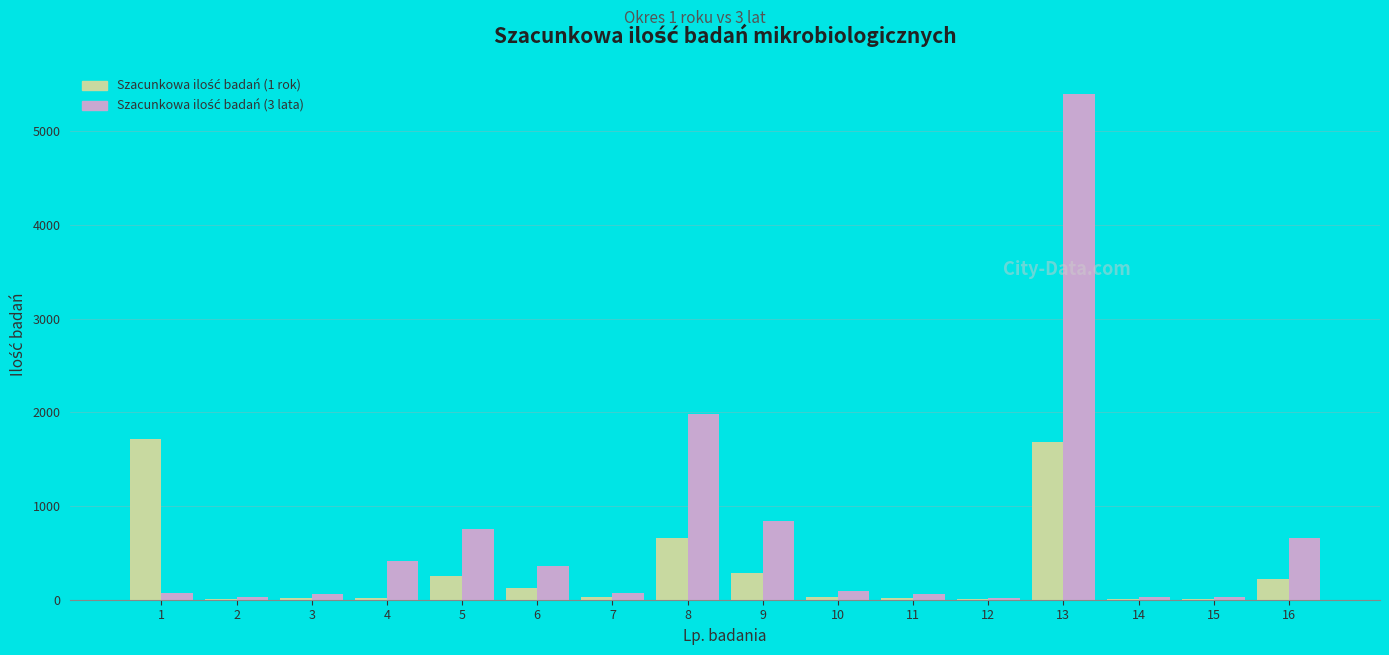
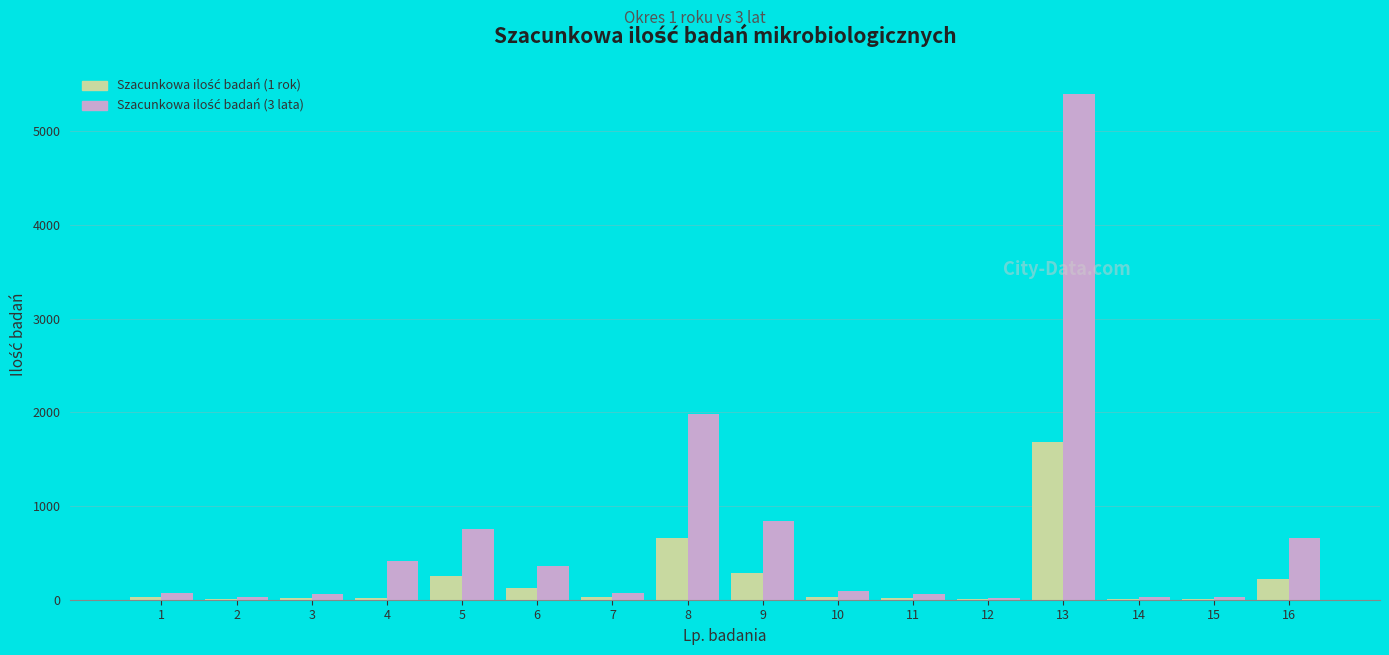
  {
    "Szacunkowa ilość badań (1 rok)": {
-     "1": 1700,
+     "1": 0,
      "5": 300,
      "6": 100,
      "8": 700,
      "9": 300,
      "10": 0,
      "13": 1700,
      "16": 200
    },
    "Szacunkowa ilość badań (3 lata)": {
      "1": 100,
      "2": 0,
      "3": 100,
      "4": 400,
      "5": 800,
      "6": 400,
      "7": 100,
      "8": 2000,
      "9": 800,
      "10": 100,
      "11": 100,
      "13": 5400,
      "14": 0,
      "15": 0,
      "16": 700
    }
  }
